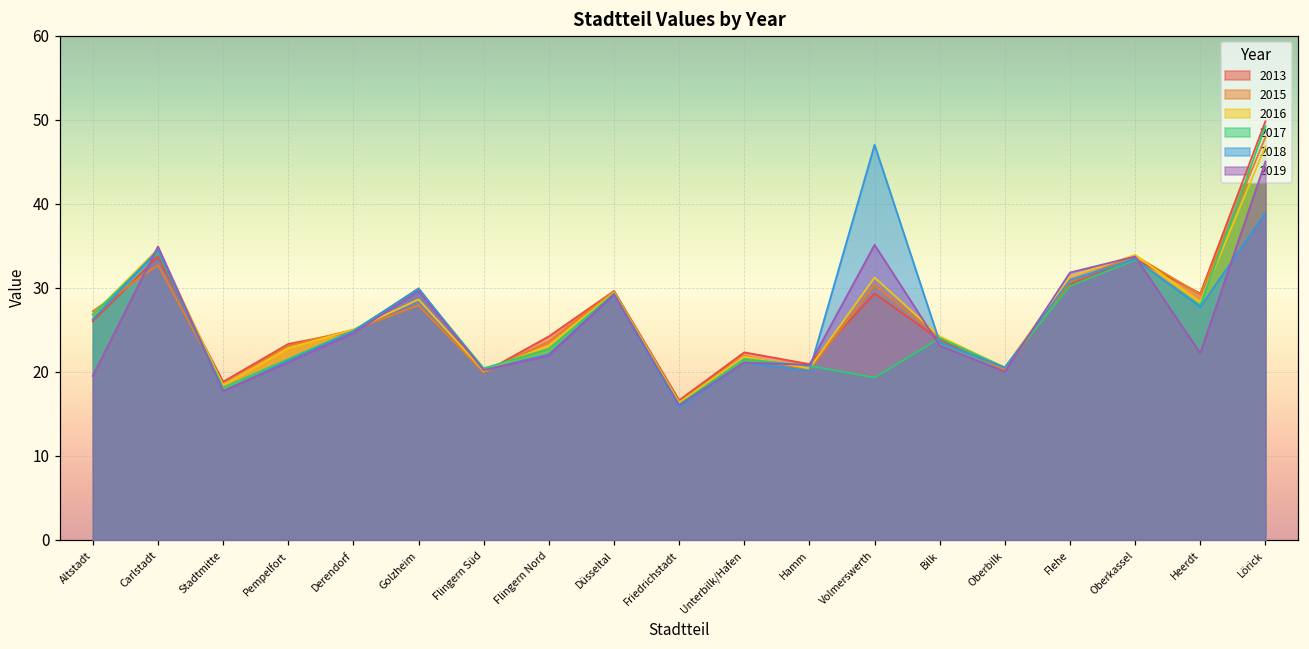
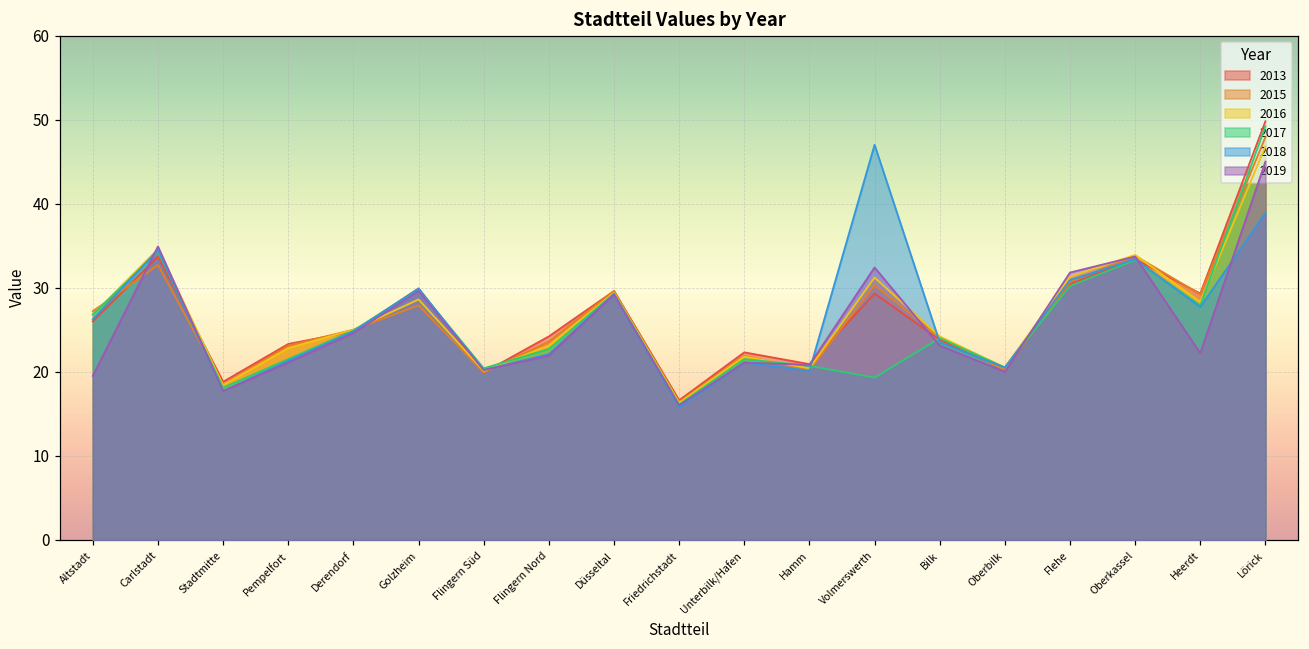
  {
    "2017": {
      "Flingern Nord": 23,
      "Volmerswerth": 19
    },
    "2018": {
      "Volmerswerth": 47,
      "Lörick": 39
    },
    "2019": {
      "Altstadt": 20,
-     "Volmerswerth": 35,
+     "Volmerswerth": 32,
      "Bilk": 23,
      "Flehe": 32,
      "Heerdt": 22
    }
  }
